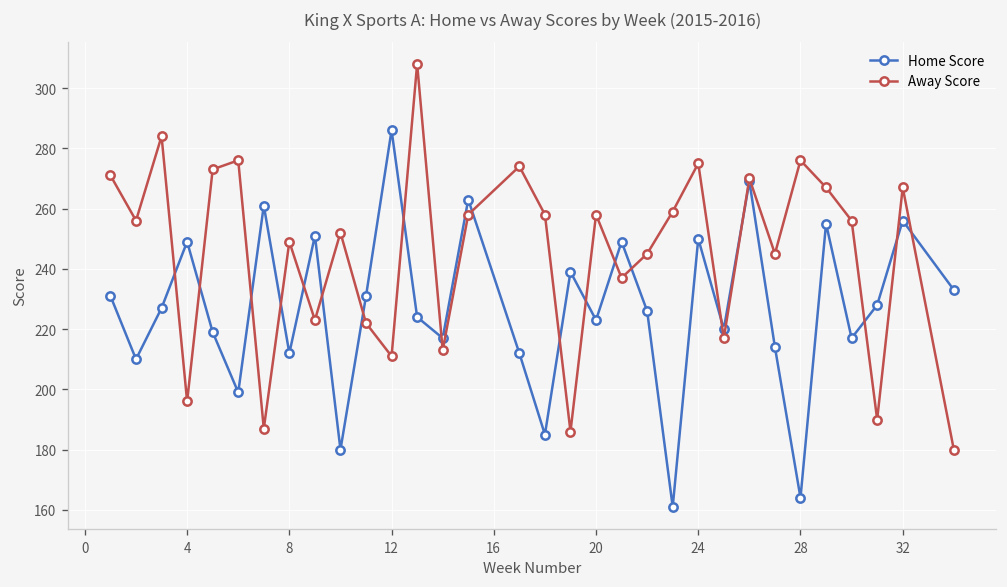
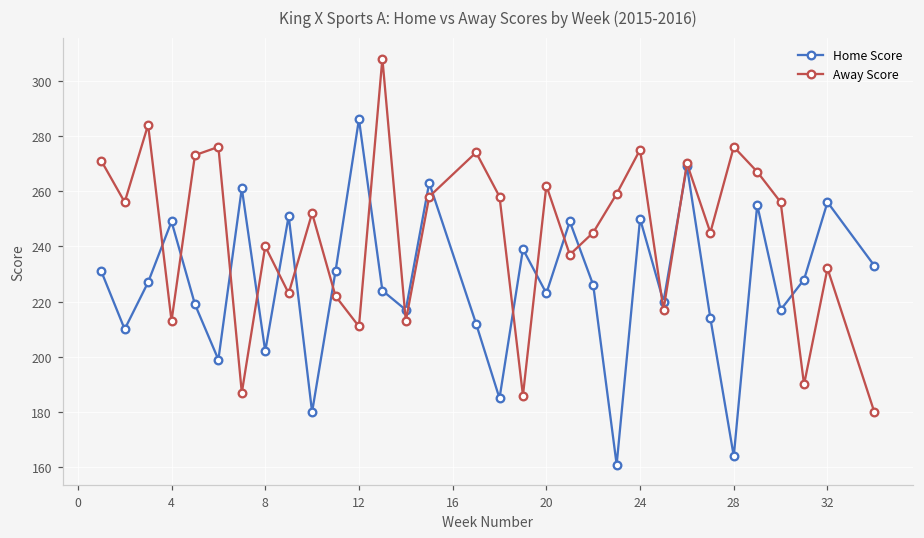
  {
    "Home Score": {
      "4": 249,
-     "8": 212,
+     "8": 202,
      "12": 286,
      "20": 223,
      "24": 250,
      "28": 164,
      "32": 256
    },
    "Away Score": {
-     "4": 196,
-     "8": 249,
+     "4": 213,
+     "8": 240,
      "12": 211,
-     "20": 258,
+     "20": 262,
      "24": 275,
      "28": 276,
-     "32": 267
+     "32": 232
    }
  }
